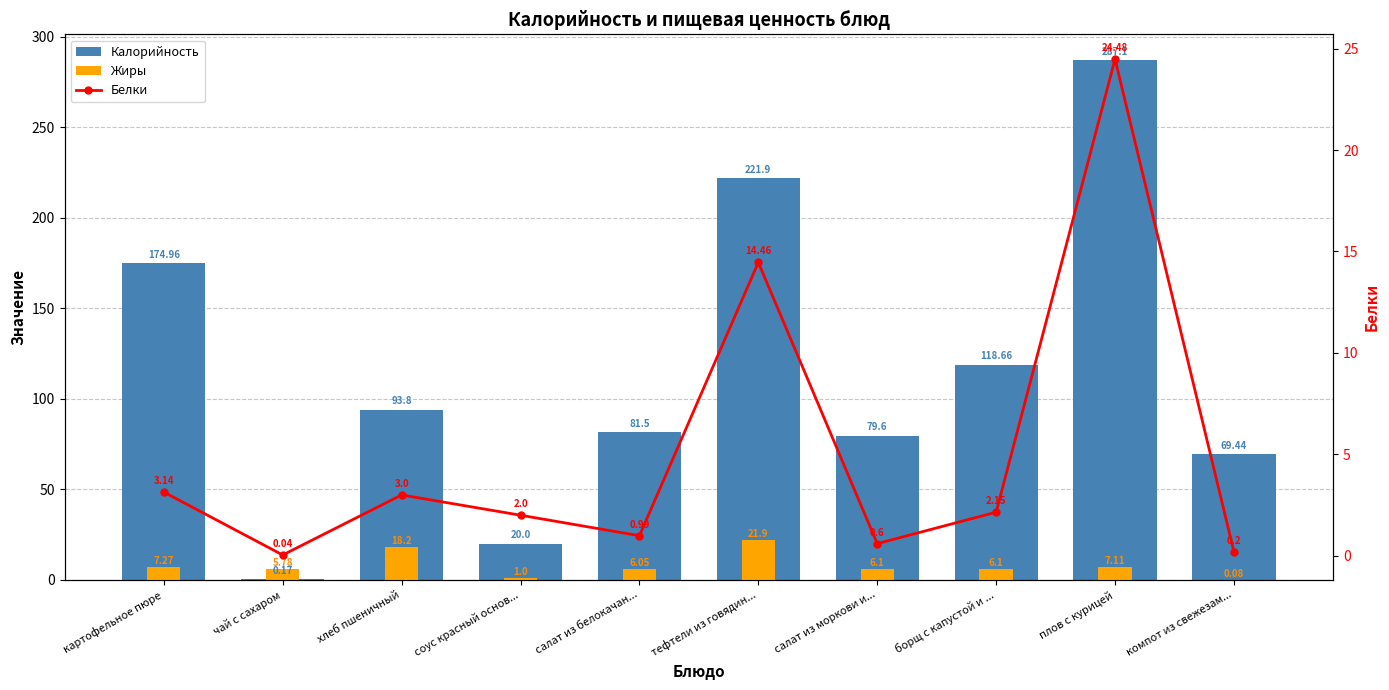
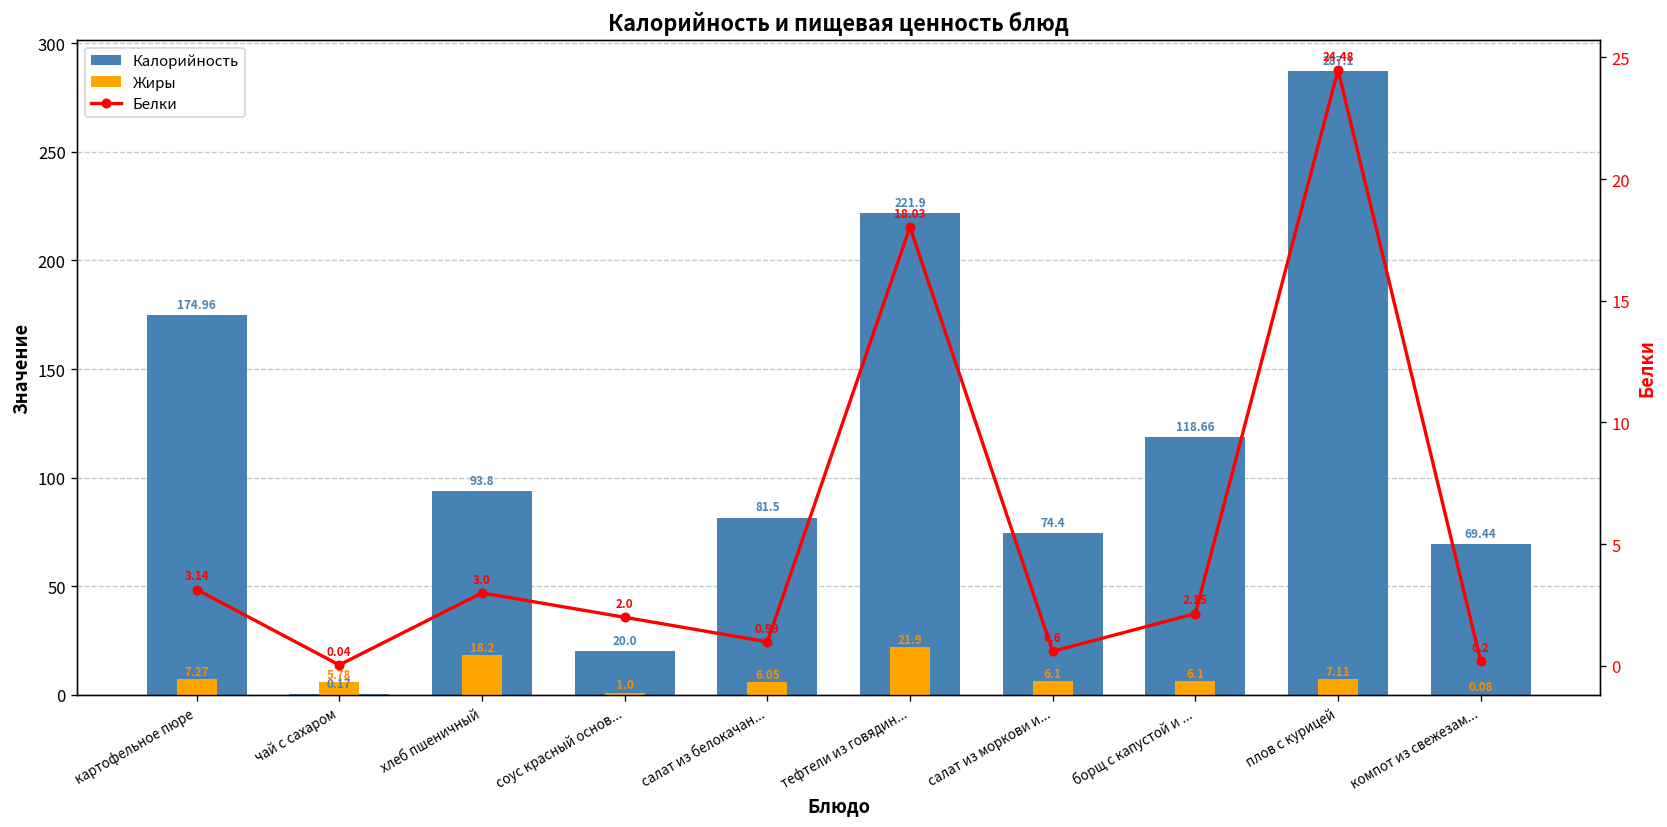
  {
    "Калорийность": {
      "картофельное пюре": 174.96,
      "хлеб пшеничный": 93.8,
      "соус красный основ...": 20.0,
      "салат из белокачан...": 81.5,
      "тефтели из говядин...": 221.9,
-     "салат из моркови и...": 79.6,
+     "салат из моркови и...": 74.4,
      "борщ с капустой и ...": 118.66,
      "компот из свежезам...": 69.44
    },
    "Жиры": {
      "соус красный основ...": 1.0,
      "компот из свежезам...": 0.08
    },
    "Белки": {
      "картофельное пюре": 3.14,
      "чай с сахаром": 0.04,
      "хлеб пшеничный": 3.0,
      "соус красный основ...": 2.0,
      "салат из белокачан...": 0.99,
-     "тефтели из говядин...": 14.46,
+     "тефтели из говядин...": 18.03,
      "салат из моркови и...": 0.6,
      "борщ с капустой и ...": 2.15,
      "компот из свежезам...": 0.2
    }
  }
